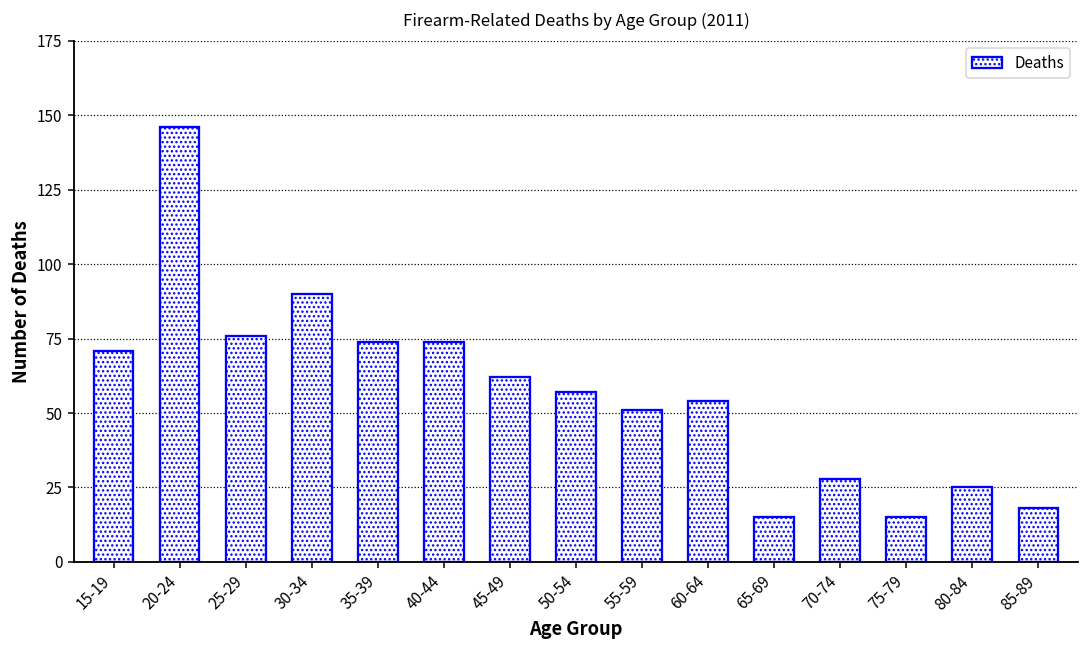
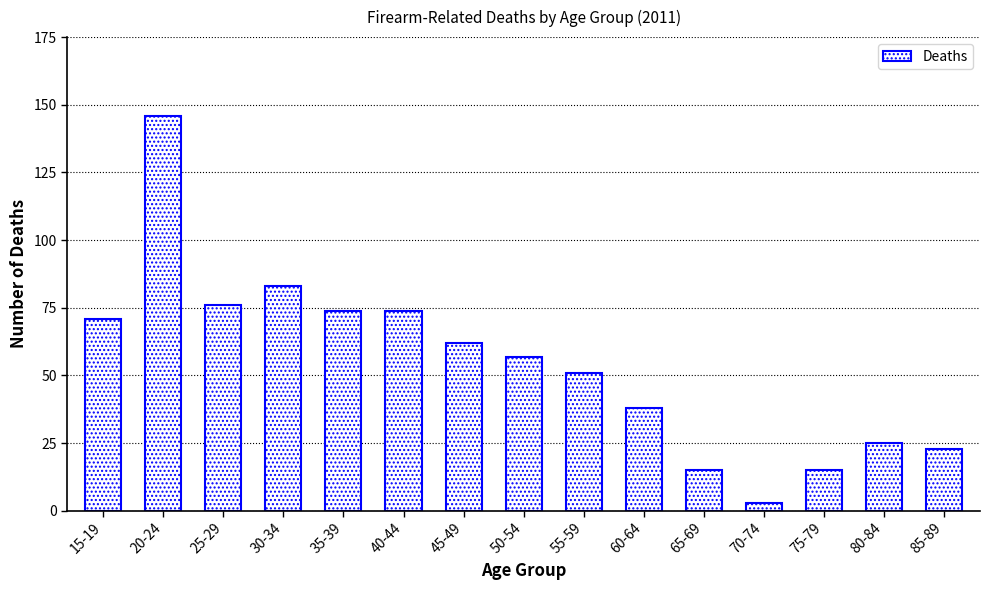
  {
    "15-19": 71,
    "20-24": 146,
    "25-29": 76,
-   "30-34": 90,
+   "30-34": 83,
    "35-39": 74,
    "40-44": 74,
    "45-49": 62,
    "50-54": 57,
    "55-59": 51,
-   "60-64": 54,
+   "60-64": 38,
    "65-69": 15,
-   "70-74": 28,
+   "70-74": 3,
    "75-79": 15,
    "80-84": 25,
-   "85-89": 18
+   "85-89": 23
  }
